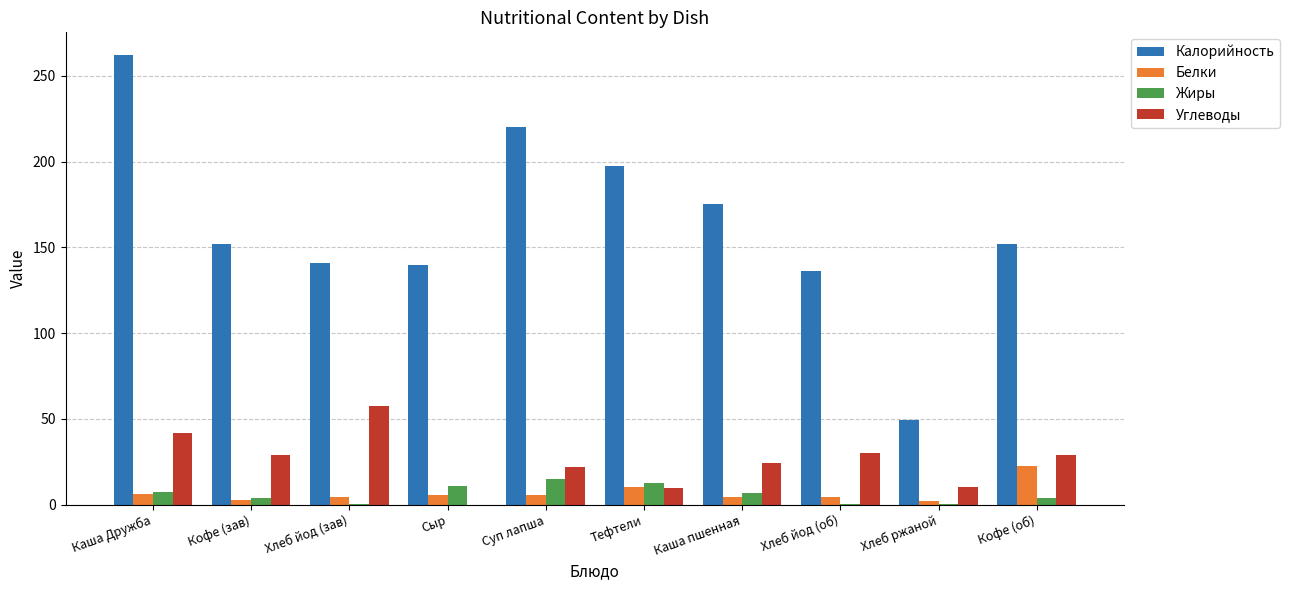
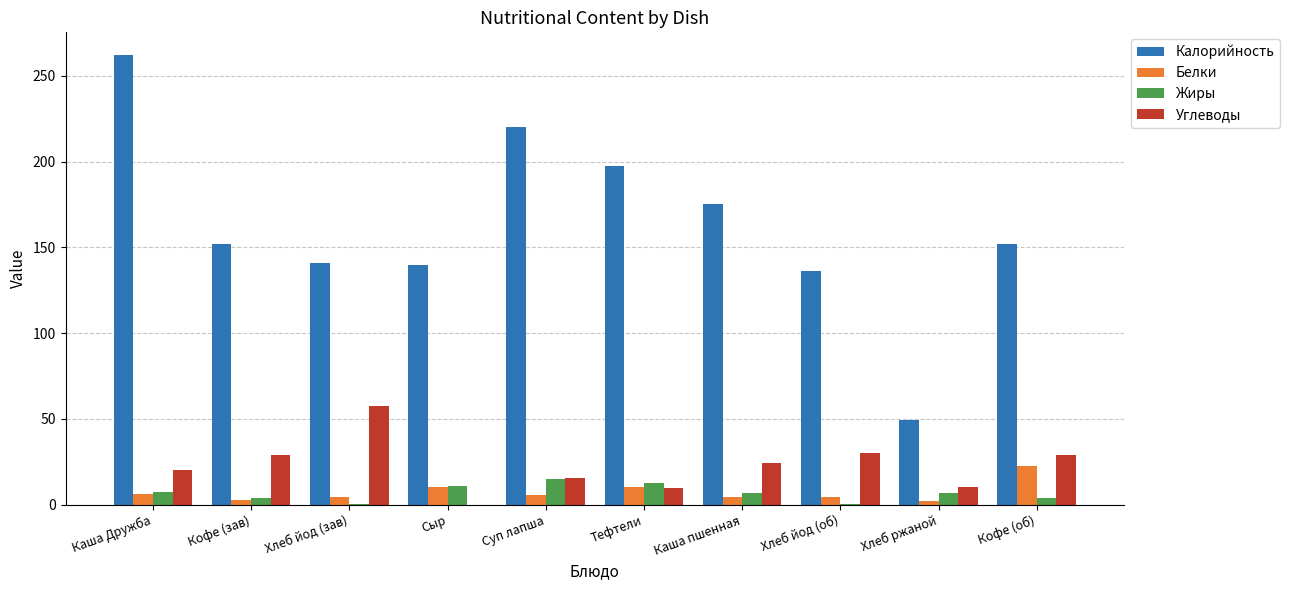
  {
    "Калорийность": {
      "Каша Дружба": 262,
      "Кофе (зав)": 152,
      "Хлеб йод (зав)": 141,
      "Сыр": 140,
      "Суп лапша": 220,
      "Тефтели": 197,
      "Каша пшенная": 176,
      "Хлеб йод (об)": 136,
      "Хлеб ржаной": 50,
      "Кофе (об)": 152
    },
    "Белки": {
      "Каша Дружба": 6,
      "Кофе (зав)": 3,
      "Хлеб йод (зав)": 5,
-     "Сыр": 5,
+     "Сыр": 10,
      "Суп лапша": 6,
      "Тефтели": 10,
      "Каша пшенная": 4,
      "Хлеб йод (об)": 5,
      "Хлеб ржаной": 2,
      "Кофе (об)": 23
    },
    "Жиры": {
      "Каша Дружба": 8,
      "Кофе (зав)": 4,
      "Сыр": 11,
      "Суп лапша": 15,
      "Тефтели": 12,
      "Каша пшенная": 7,
-     "Хлеб ржаной": 0,
+     "Хлеб ржаной": 7,
      "Кофе (об)": 4
    },
    "Углеводы": {
-     "Каша Дружба": 42,
+     "Каша Дружба": 20,
      "Кофе (зав)": 29,
      "Хлеб йод (зав)": 58,
      "Сыр": 0,
-     "Суп лапша": 22,
+     "Суп лапша": 16,
      "Тефтели": 10,
      "Каша пшенная": 24,
      "Хлеб йод (об)": 30,
      "Хлеб ржаной": 10,
      "Кофе (об)": 29
    }
  }
